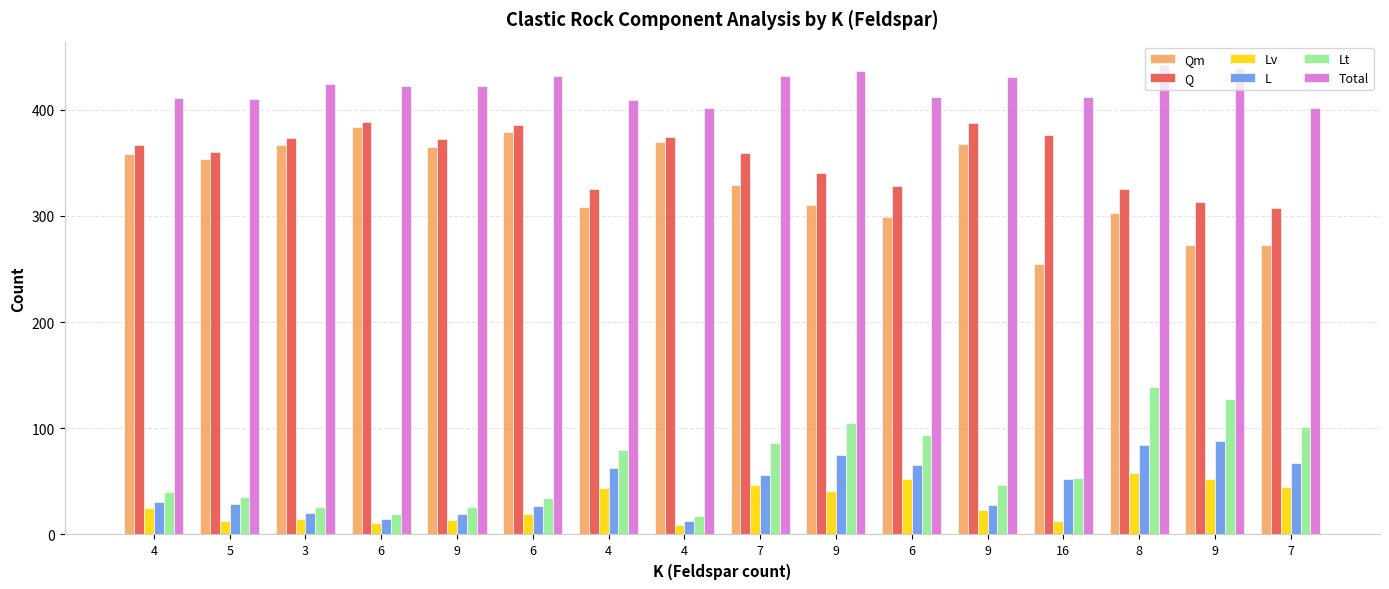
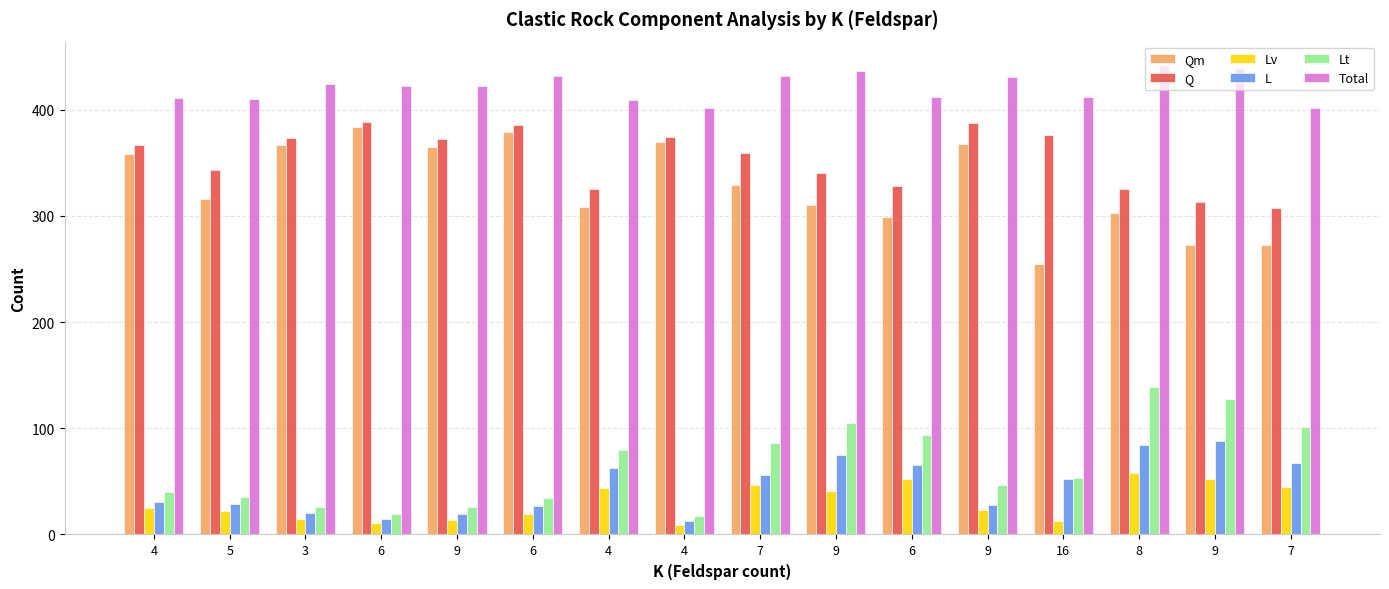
  {
    "Qm": {
-     "5": 354,
+     "5": 316,
      "3": 367,
      "16": 255,
      "8": 303
    },
    "Q": {
-     "5": 360,
+     "5": 343,
      "3": 373,
      "16": 376,
      "8": 325
    },
    "Lv": {
-     "5": 13,
+     "5": 22,
      "3": 15,
      "16": 13,
      "8": 58
    },
    "L": {
      "5": 29,
      "3": 20,
      "16": 52,
      "8": 84
    },
    "Lt": {
      "5": 35,
      "3": 26,
      "16": 53,
      "8": 139
    },
    "Total": {
      "5": 410,
      "3": 424,
      "16": 412
    }
  }
